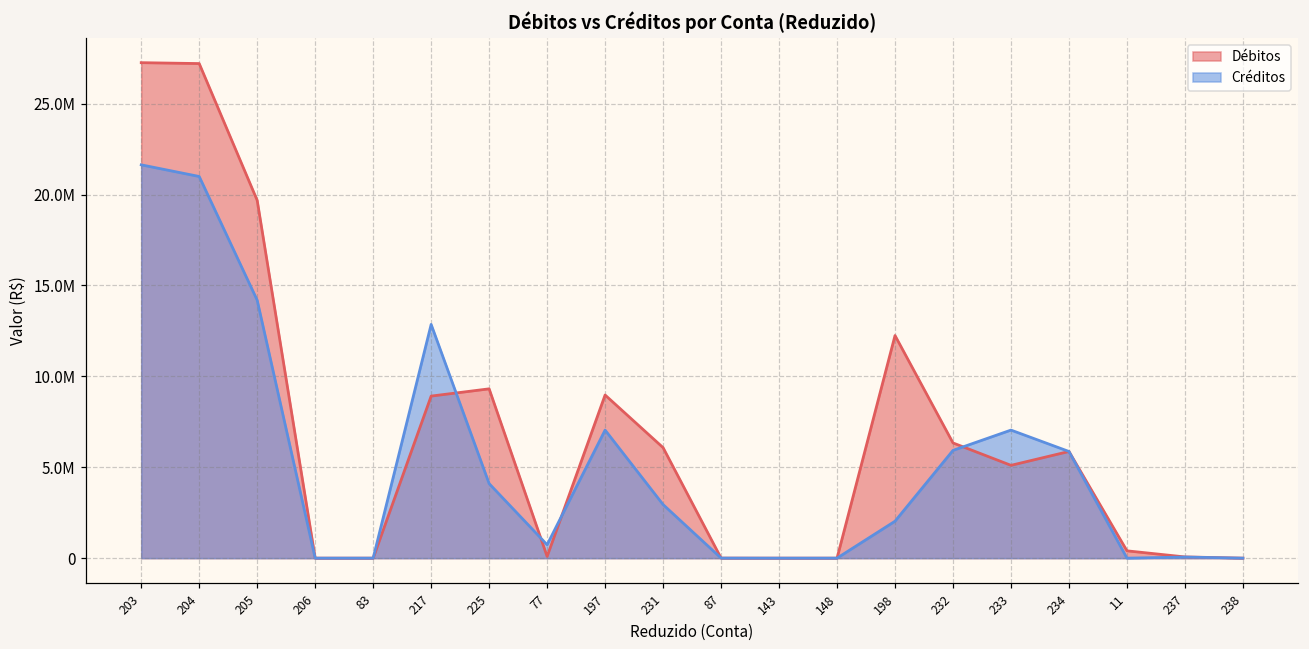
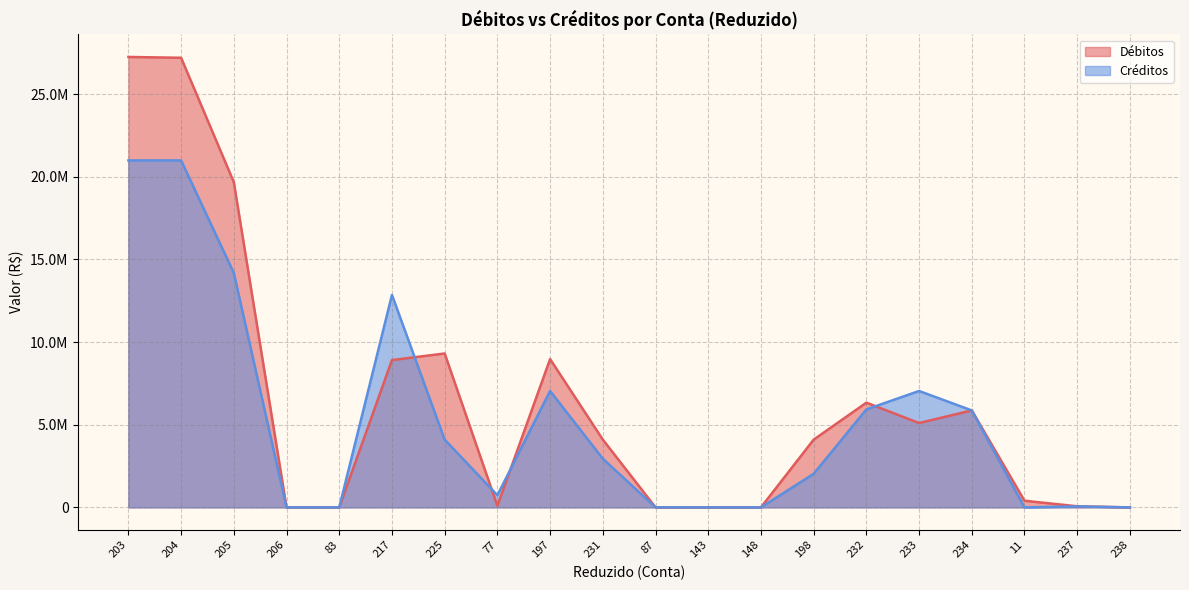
  {
    "Débitos": {
      "203": 27300000,
      "204": 27200000,
      "205": 19700000,
      "217": 8900000,
      "225": 9300000,
      "77": 100000,
      "197": 9000000,
-     "231": 6100000,
-     "198": 12200000,
+     "231": 4100000,
+     "198": 4100000,
      "232": 6300000,
      "233": 5100000,
      "11": 400000
    },
    "Créditos": {
-     "203": 21600000,
+     "203": 21000000,
      "204": 21000000,
      "205": 14200000,
      "217": 12900000,
      "225": 4100000,
      "77": 700000,
      "197": 7000000,
      "231": 2900000,
      "198": 2000000,
      "232": 5900000,
      "233": 7000000,
      "11": 0
    }
  }
